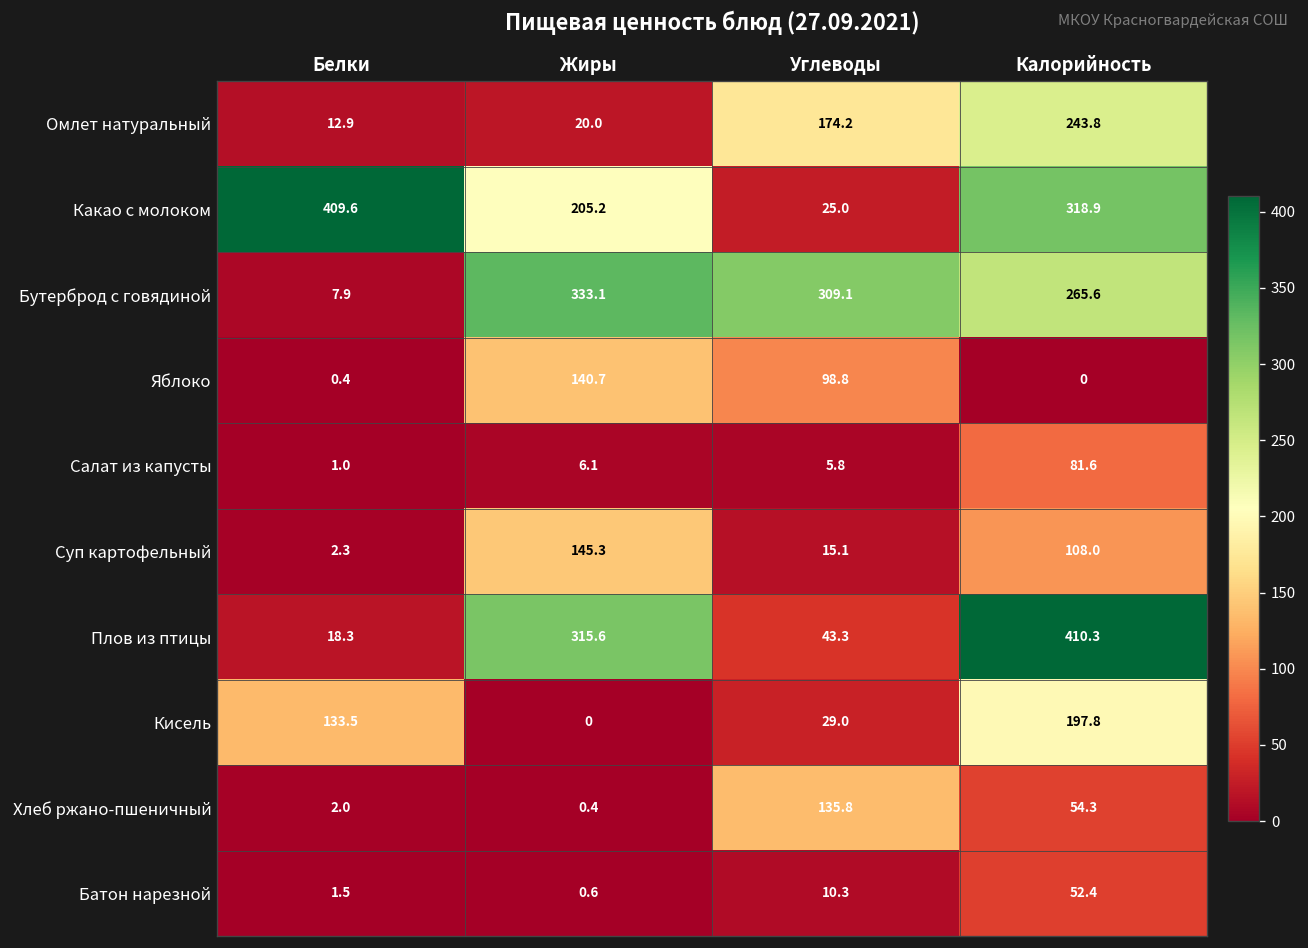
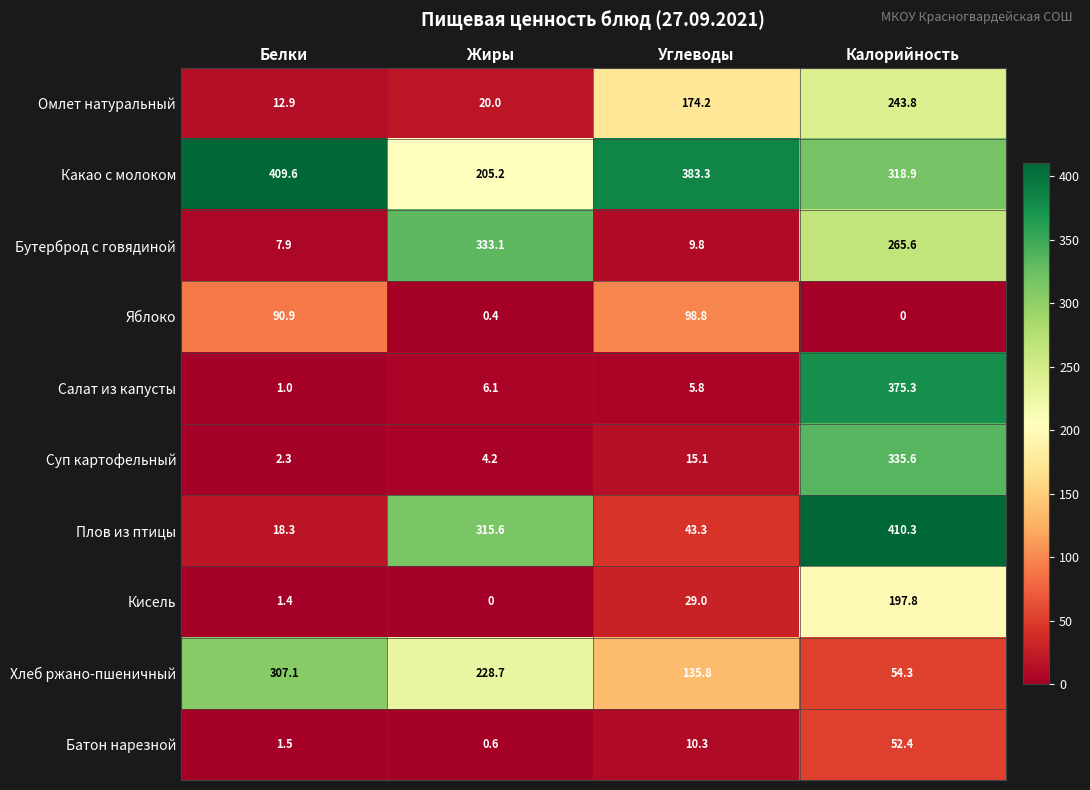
  {
    "Омлет натуральный": {
      "Белки": 12.9,
      "Жиры": 20.0,
      "Углеводы": 174.2,
      "Калорийность": 243.8
    },
    "Какао с молоком": {
      "Белки": 409.6,
      "Жиры": 205.2,
-     "Углеводы": 25.0,
+     "Углеводы": 383.3,
      "Калорийность": 318.9
    },
    "Бутерброд с говядиной": {
      "Белки": 7.9,
      "Жиры": 333.1,
-     "Углеводы": 309.1,
+     "Углеводы": 9.8,
      "Калорийность": 265.6
    },
    "Яблоко": {
-     "Белки": 0.4,
-     "Жиры": 140.7,
+     "Белки": 90.9,
+     "Жиры": 0.4,
      "Углеводы": 98.8,
      "Калорийность": 0
    },
    "Салат из капусты": {
      "Белки": 1.0,
      "Жиры": 6.1,
      "Углеводы": 5.8,
-     "Калорийность": 81.6
+     "Калорийность": 375.3
    },
    "Суп картофельный": {
      "Белки": 2.3,
-     "Жиры": 145.3,
+     "Жиры": 4.2,
      "Углеводы": 15.1,
-     "Калорийность": 108.0
+     "Калорийность": 335.6
    },
    "Плов из птицы": {
      "Белки": 18.3,
      "Жиры": 315.6,
      "Углеводы": 43.3,
      "Калорийность": 410.3
    },
    "Кисель": {
-     "Белки": 133.5,
+     "Белки": 1.4,
      "Жиры": 0,
      "Углеводы": 29.0,
      "Калорийность": 197.8
    },
    "Хлеб ржано-пшеничный": {
-     "Белки": 2.0,
-     "Жиры": 0.4,
+     "Белки": 307.1,
+     "Жиры": 228.7,
      "Углеводы": 135.8,
      "Калорийность": 54.3
    },
    "Батон нарезной": {
      "Белки": 1.5,
      "Жиры": 0.6,
      "Углеводы": 10.3,
      "Калорийность": 52.4
    }
  }
